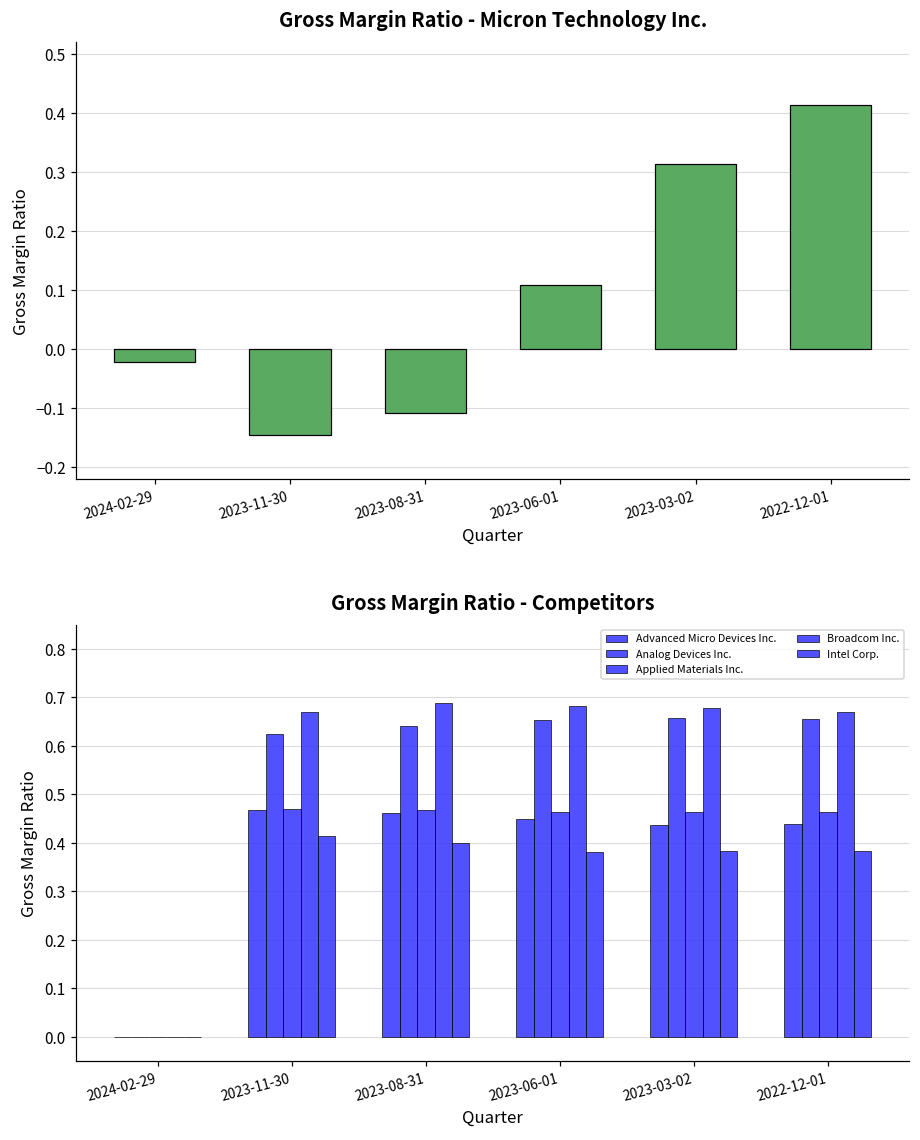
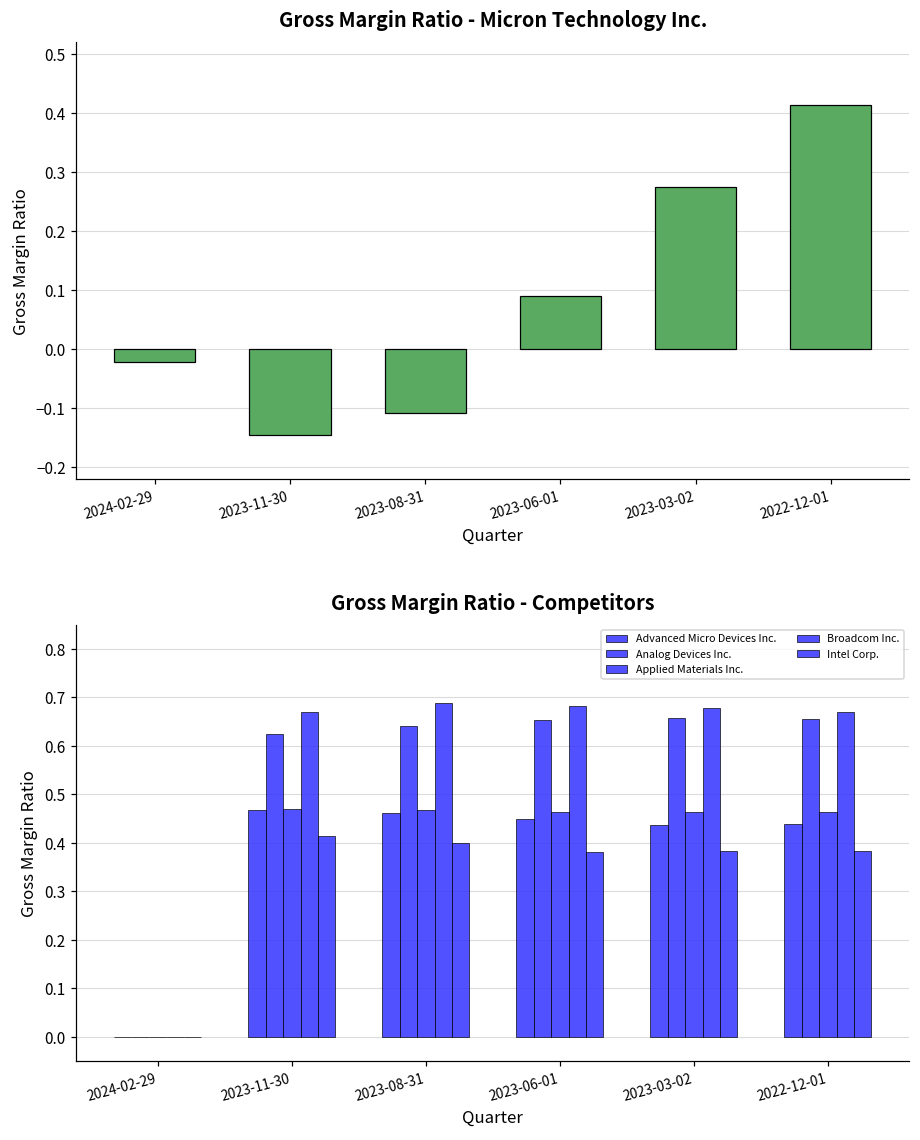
  {
    "Gross Margin Ratio - Micron Technology Inc.": {
      "2024-02-29": -0.02,
      "2023-11-30": -0.14,
      "2023-08-31": -0.11,
-     "2023-06-01": 0.11,
-     "2023-03-02": 0.31,
+     "2023-06-01": 0.09,
+     "2023-03-02": 0.28,
      "2022-12-01": 0.41
    }
  }
